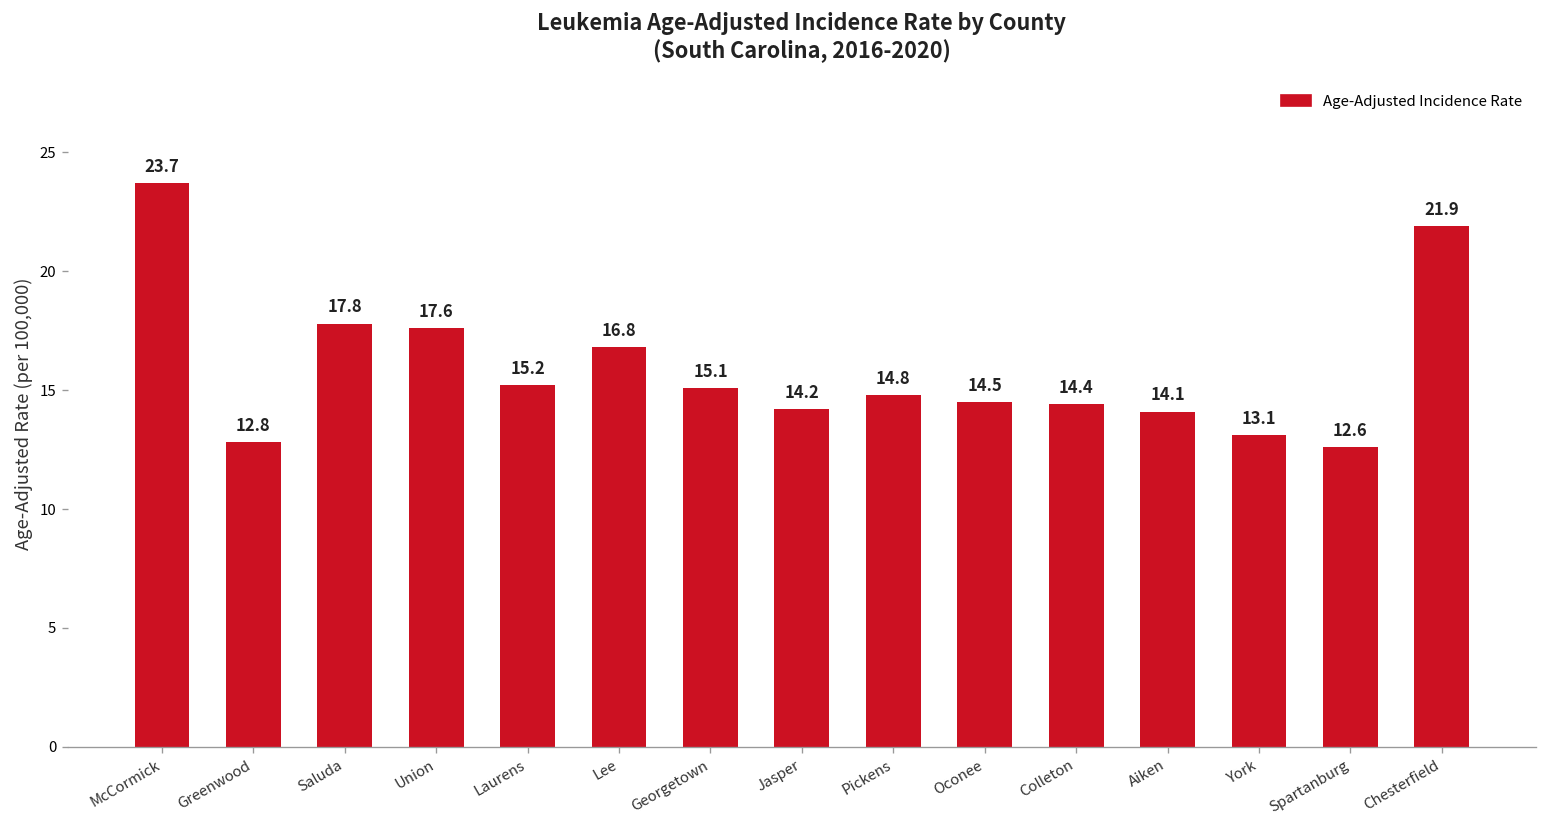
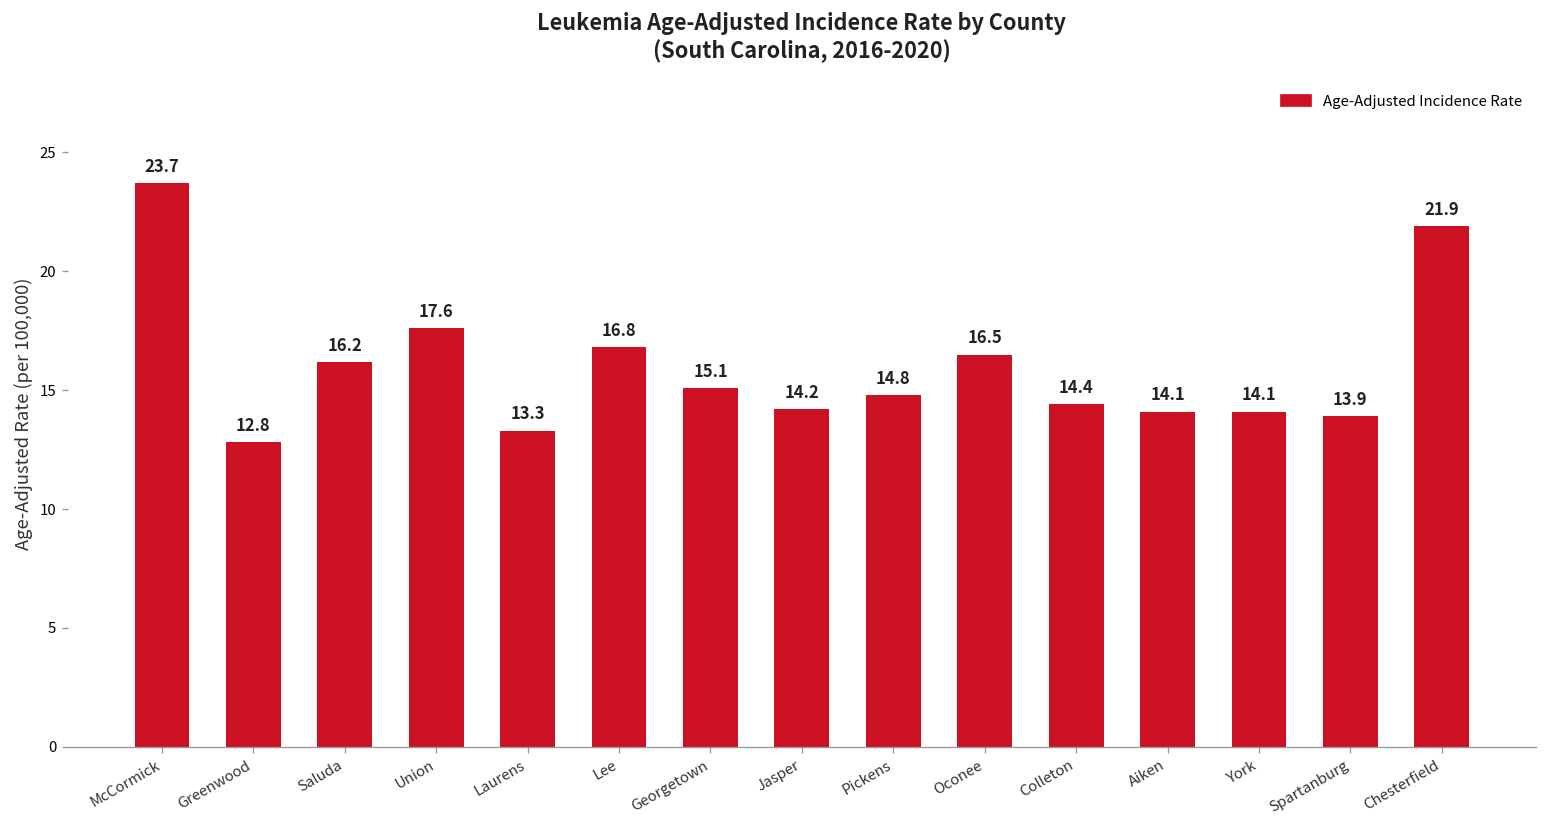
  {
    "McCormick": 23.7,
    "Greenwood": 12.8,
-   "Saluda": 17.8,
+   "Saluda": 16.2,
    "Union": 17.6,
-   "Laurens": 15.2,
+   "Laurens": 13.3,
    "Lee": 16.8,
    "Georgetown": 15.1,
    "Jasper": 14.2,
    "Pickens": 14.8,
-   "Oconee": 14.5,
+   "Oconee": 16.5,
    "Colleton": 14.4,
    "Aiken": 14.1,
-   "York": 13.1,
-   "Spartanburg": 12.6,
+   "York": 14.1,
+   "Spartanburg": 13.9,
    "Chesterfield": 21.9
  }
